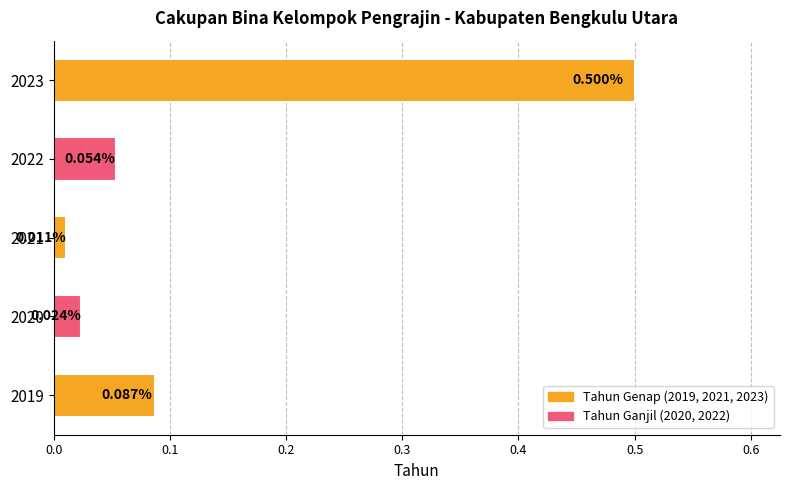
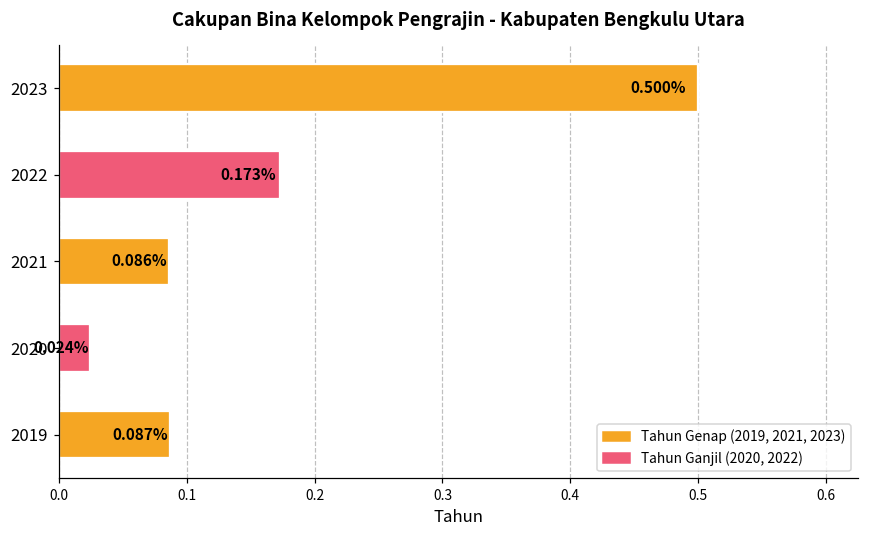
  {
    "2023": "0.500%",
-   "2022": "0.054%",
-   "2021": "0.011%",
+   "2022": "0.173%",
+   "2021": "0.086%",
    "2020": "0.024%",
    "2019": "0.087%"
  }
